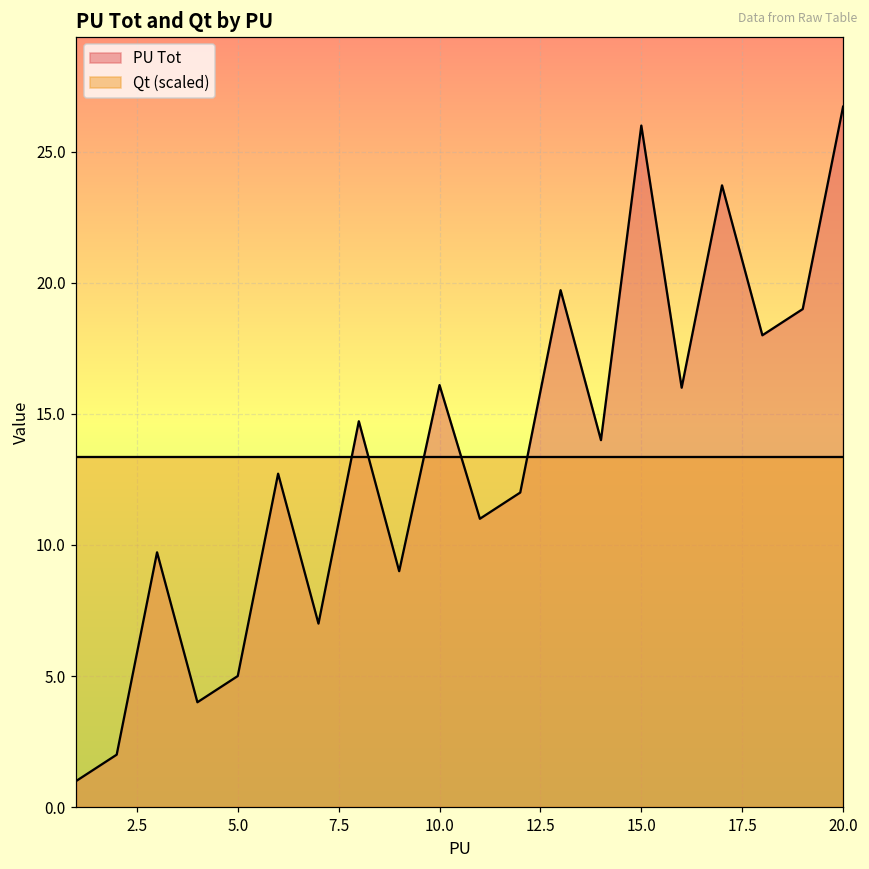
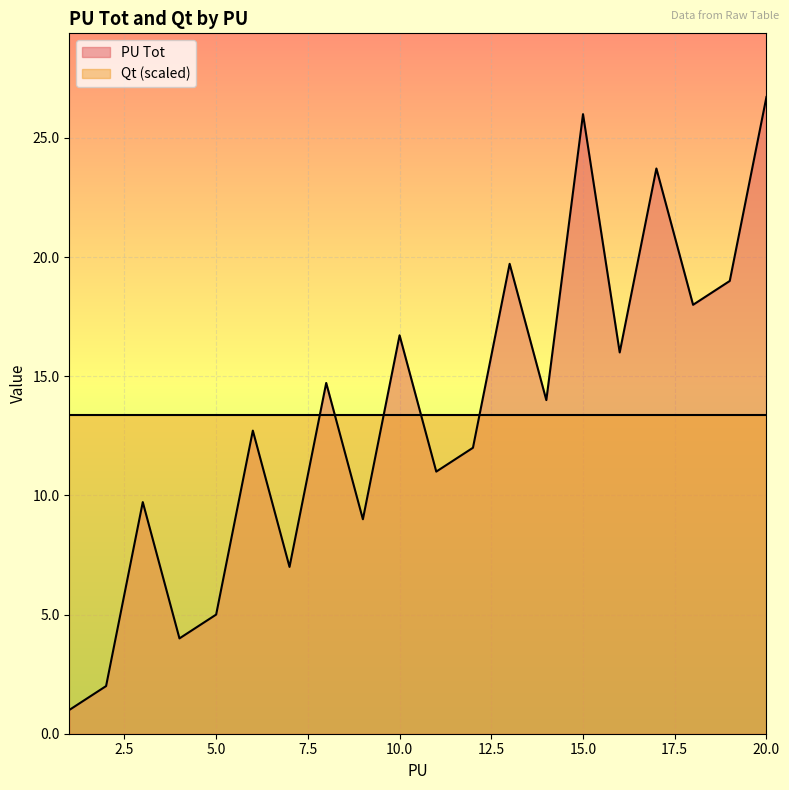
  {
    "PU Tot": {
      "5.0": 5.0,
-     "10.0": 16.1,
+     "10.0": 16.7,
      "15.0": 26.0,
      "20.0": 26.7
    },
    "Qt (scaled)": {
      "5.0": 13.4,
      "10.0": 13.4,
      "15.0": 13.4,
      "20.0": 13.4
    }
  }
